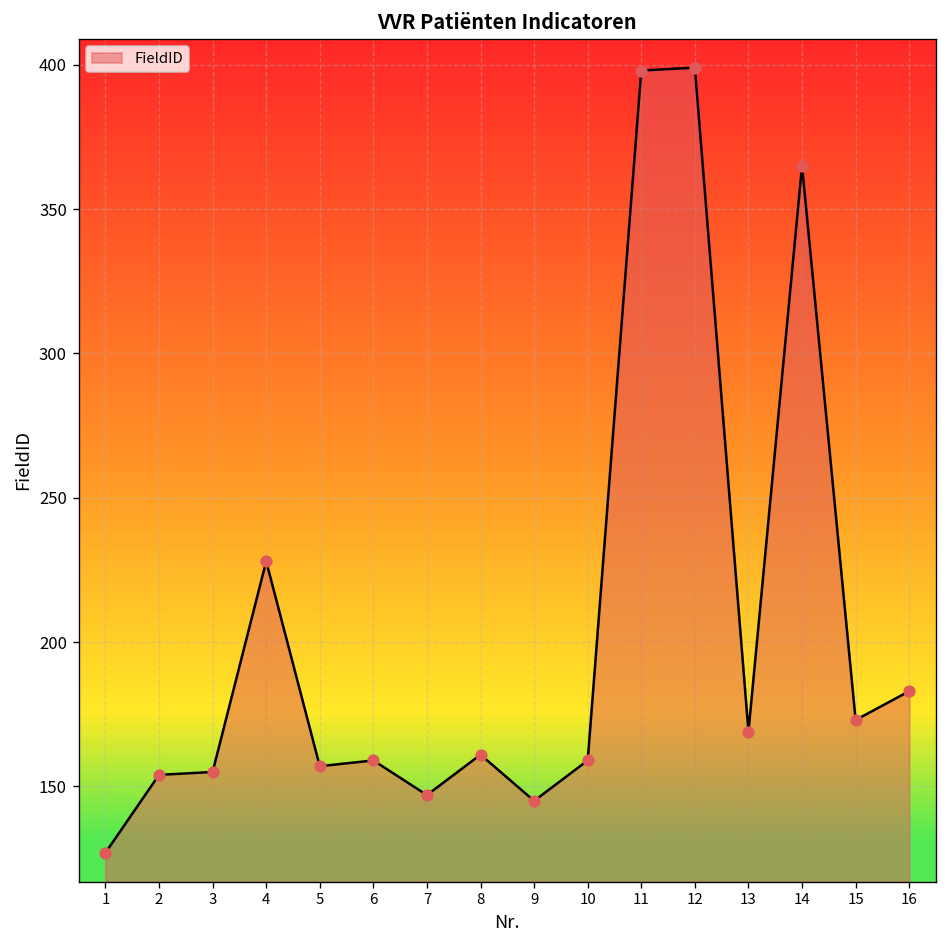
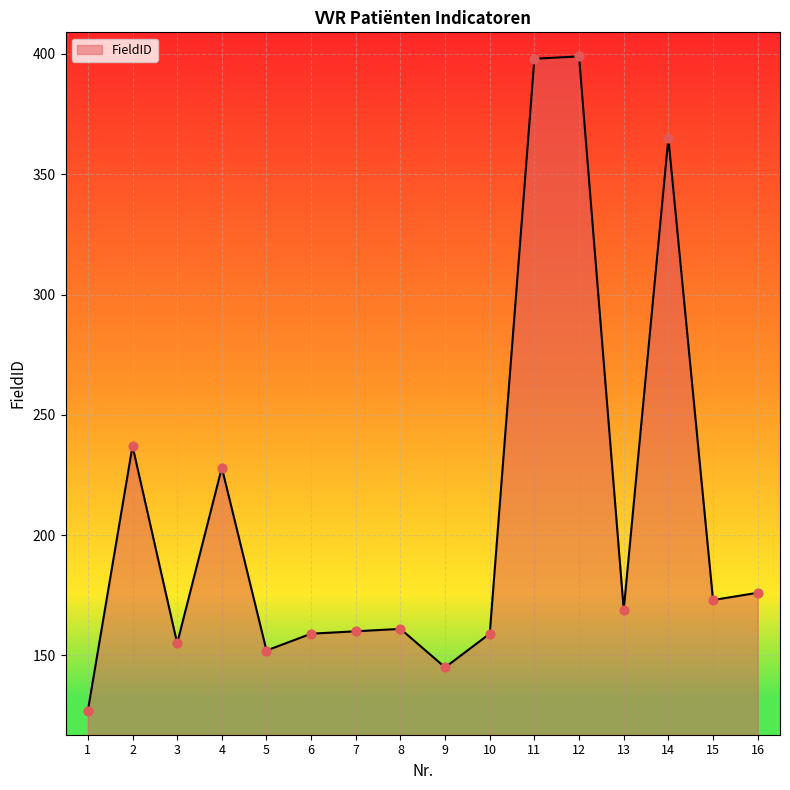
  {
    "1": 127,
-   "2": 154,
+   "2": 237,
    "3": 155,
    "4": 228,
-   "5": 157,
+   "5": 152,
    "6": 159,
-   "7": 147,
+   "7": 160,
    "8": 161,
    "9": 145,
    "10": 159,
    "11": 398,
    "12": 399,
    "13": 169,
    "14": 365,
    "15": 173,
-   "16": 183
+   "16": 176
  }
